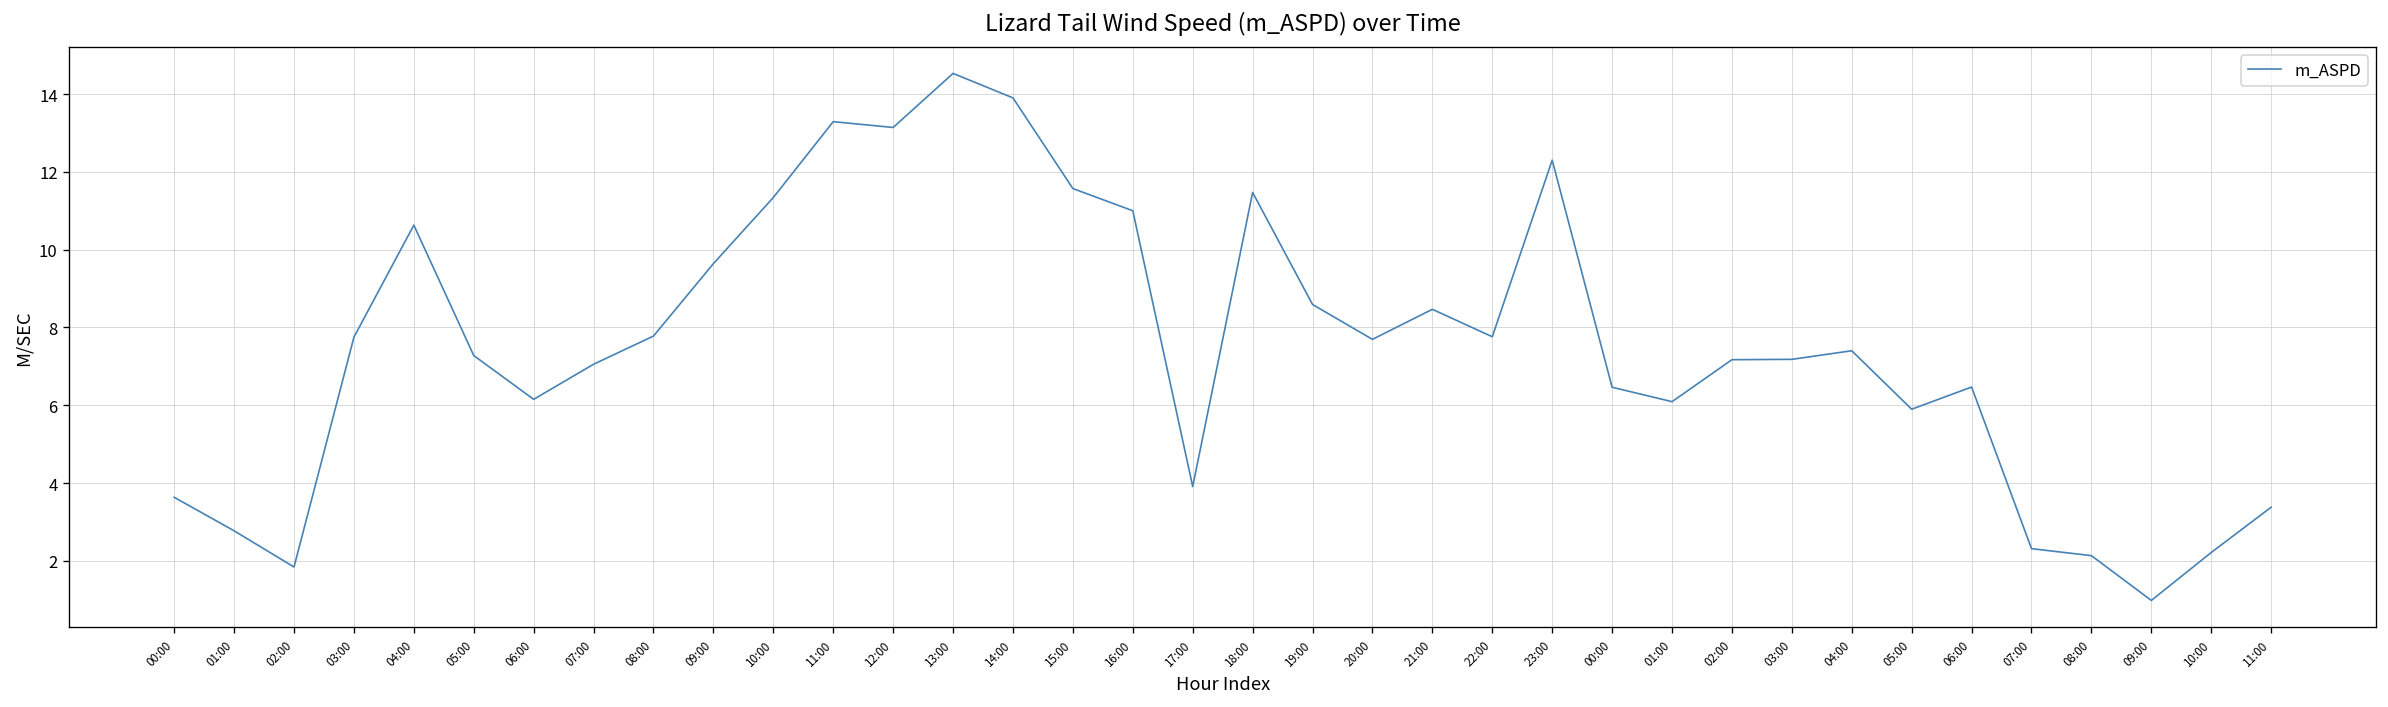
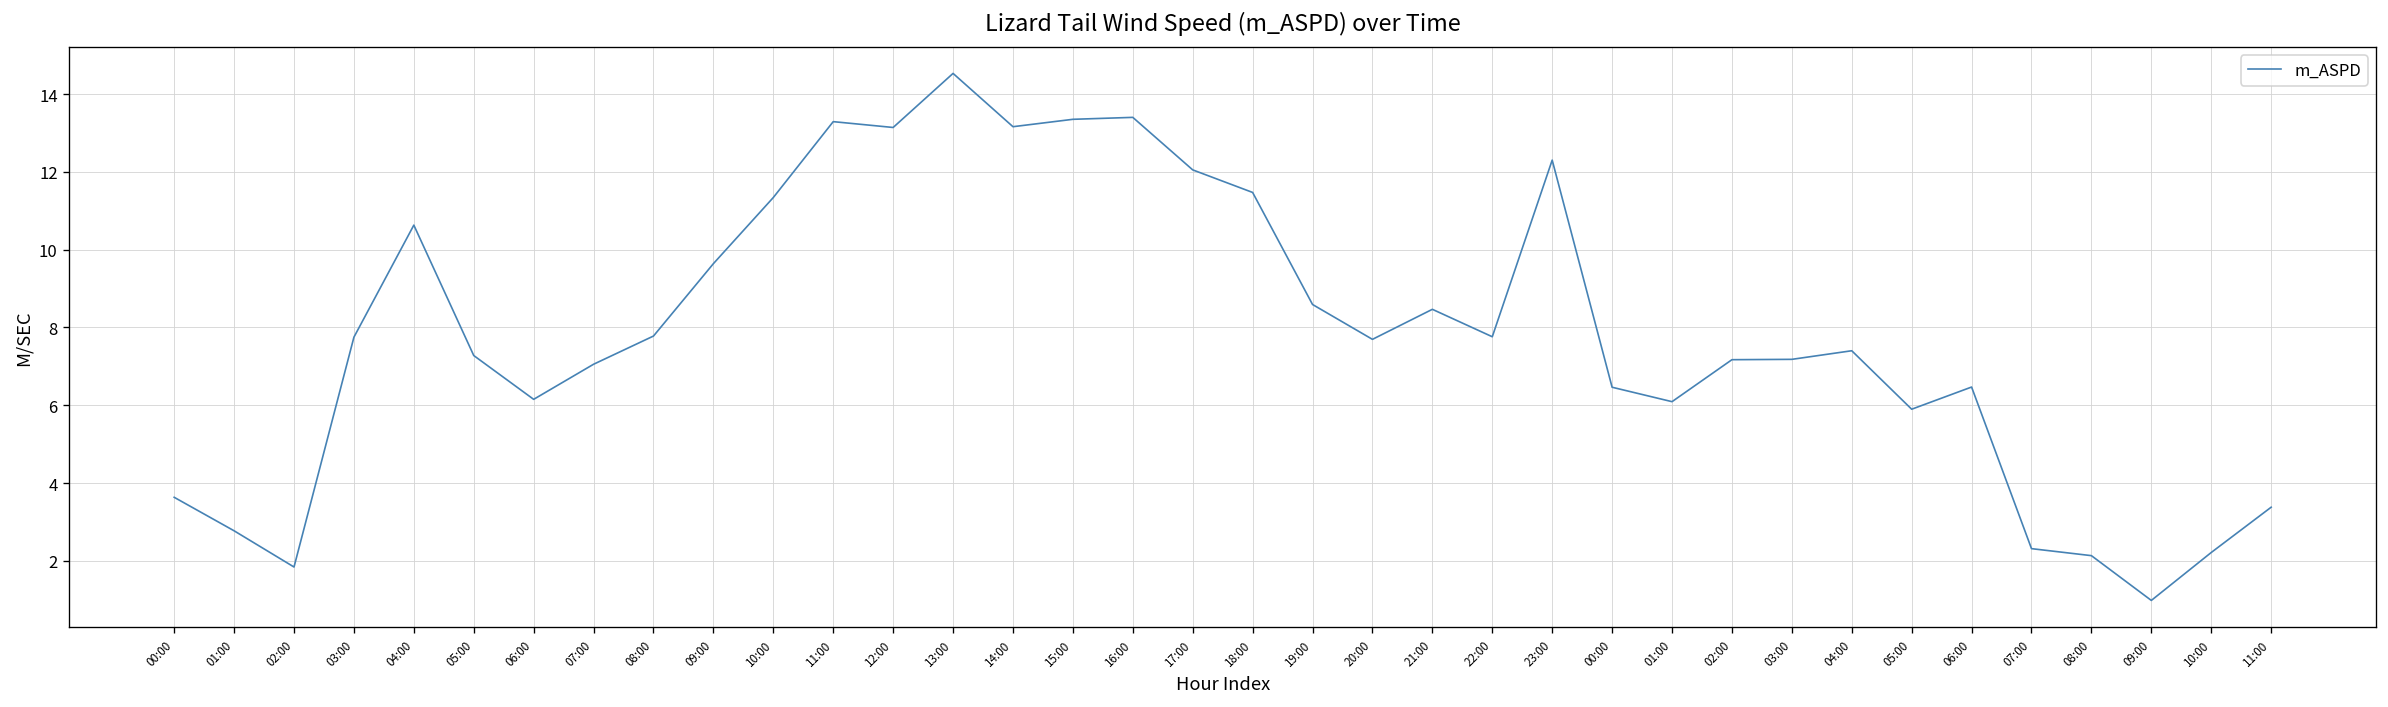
  {
    "12:00": 13.1,
    "13:00": 14.5,
-   "14:00": 13.9,
-   "15:00": 11.6,
-   "16:00": 11.0,
-   "17:00": 3.9,
+   "14:00": 13.2,
+   "15:00": 13.4,
+   "16:00": 13.4,
+   "17:00": 12.1,
    "18:00": 11.5,
    "19:00": 8.6,
    "20:00": 7.7,
    "21:00": 8.5,
    "22:00": 7.8,
    "23:00": 12.3
  }
